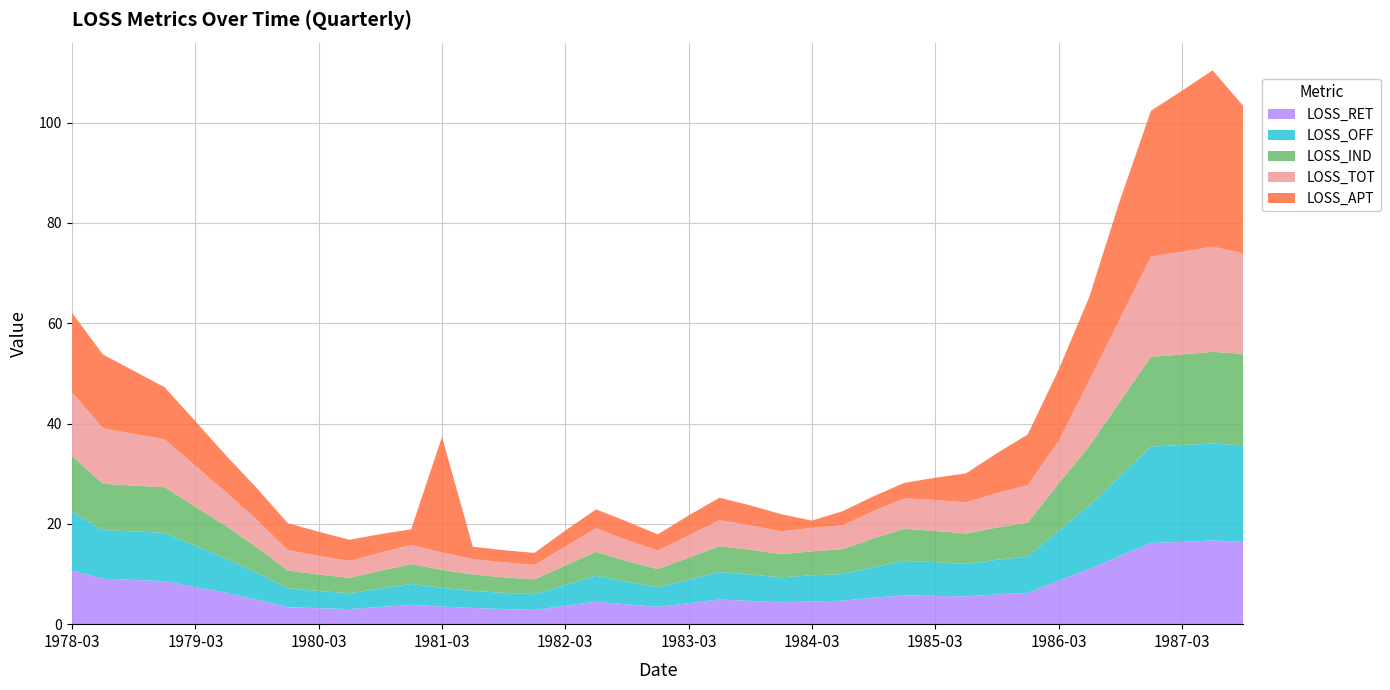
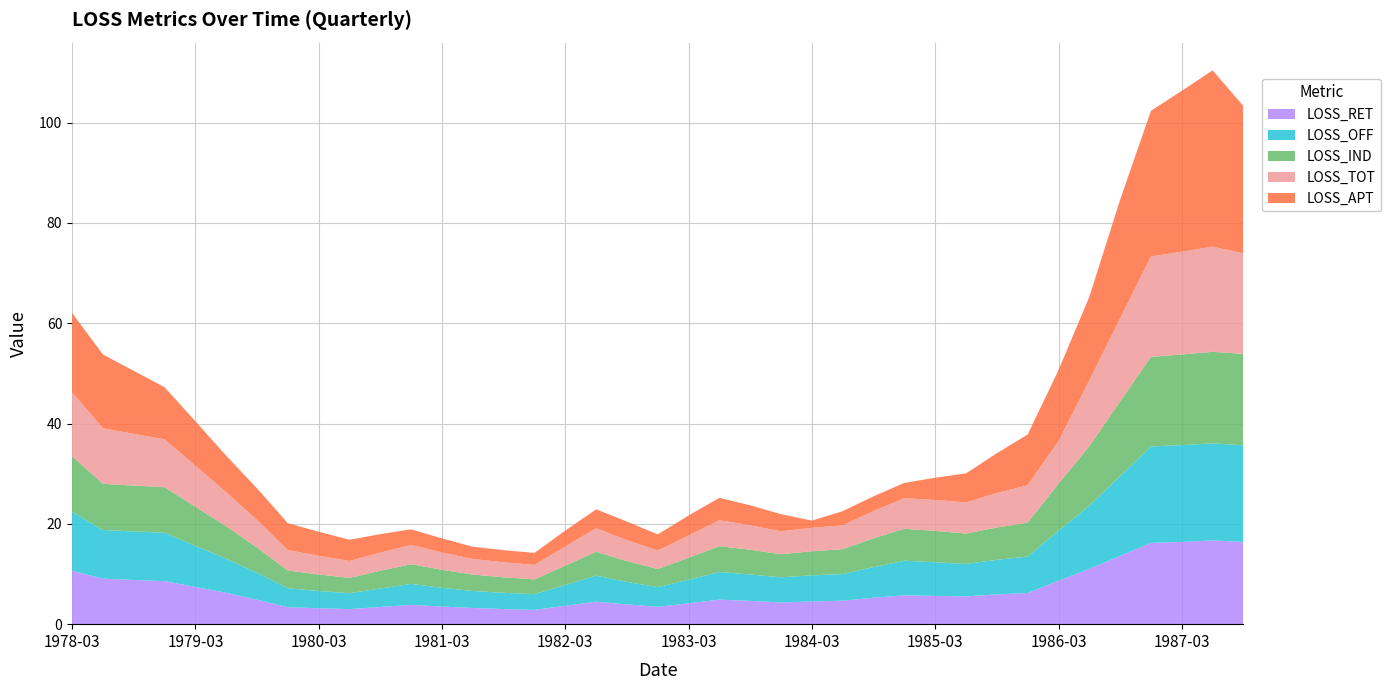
  {
    "LOSS_RET": {
      "1978-03": 11,
      "1979-03": 7,
      "1980-03": 3,
      "1981-03": 4,
      "1982-03": 4,
      "1983-03": 4,
      "1984-03": 5,
      "1985-03": 6,
      "1986-03": 9,
      "1987-03": 16
    },
    "LOSS_OFF": {
      "1978-03": 12,
      "1979-03": 8,
      "1980-03": 3,
      "1981-03": 4,
      "1982-03": 4,
      "1983-03": 5,
      "1984-03": 5,
      "1985-03": 7,
      "1986-03": 10,
      "1987-03": 19
    },
    "LOSS_IND": {
      "1978-03": 11,
      "1979-03": 8,
      "1980-03": 3,
      "1981-03": 4,
      "1982-03": 4,
      "1983-03": 4,
      "1984-03": 5,
      "1985-03": 6,
      "1986-03": 9,
      "1987-03": 18
    },
    "LOSS_TOT": {
      "1978-03": 13,
      "1979-03": 8,
      "1980-03": 4,
      "1981-03": 3,
      "1982-03": 4,
      "1983-03": 4,
      "1984-03": 5,
      "1985-03": 6,
      "1986-03": 9,
      "1987-03": 20
    },
    "LOSS_APT": {
      "1978-03": 16,
      "1979-03": 9,
      "1980-03": 5,
-     "1981-03": 23,
+     "1981-03": 3,
      "1982-03": 3,
      "1983-03": 4,
      "1984-03": 1,
      "1985-03": 4,
      "1986-03": 14,
      "1987-03": 32
    }
  }
